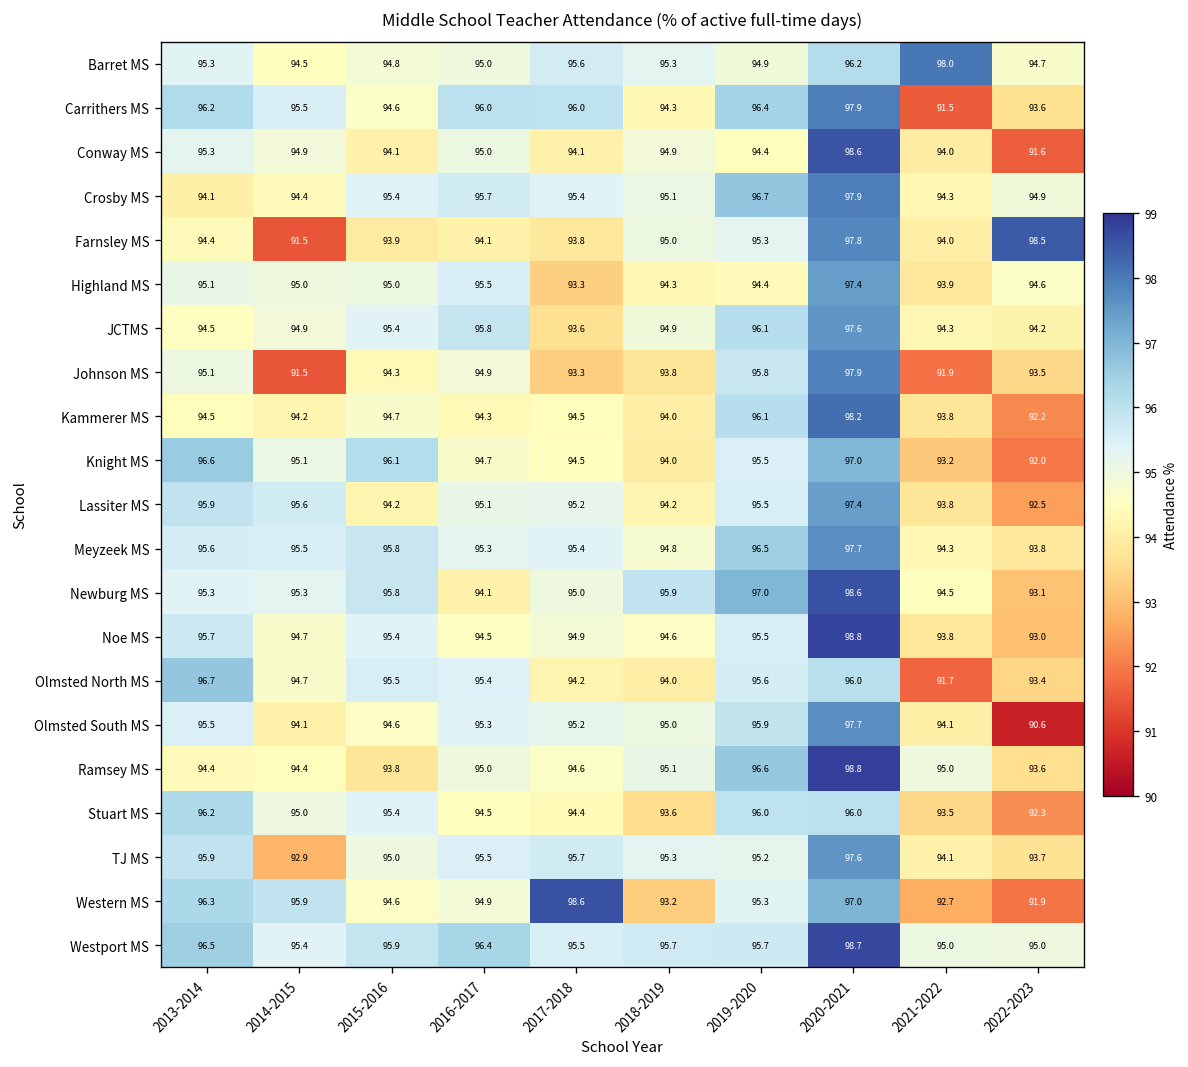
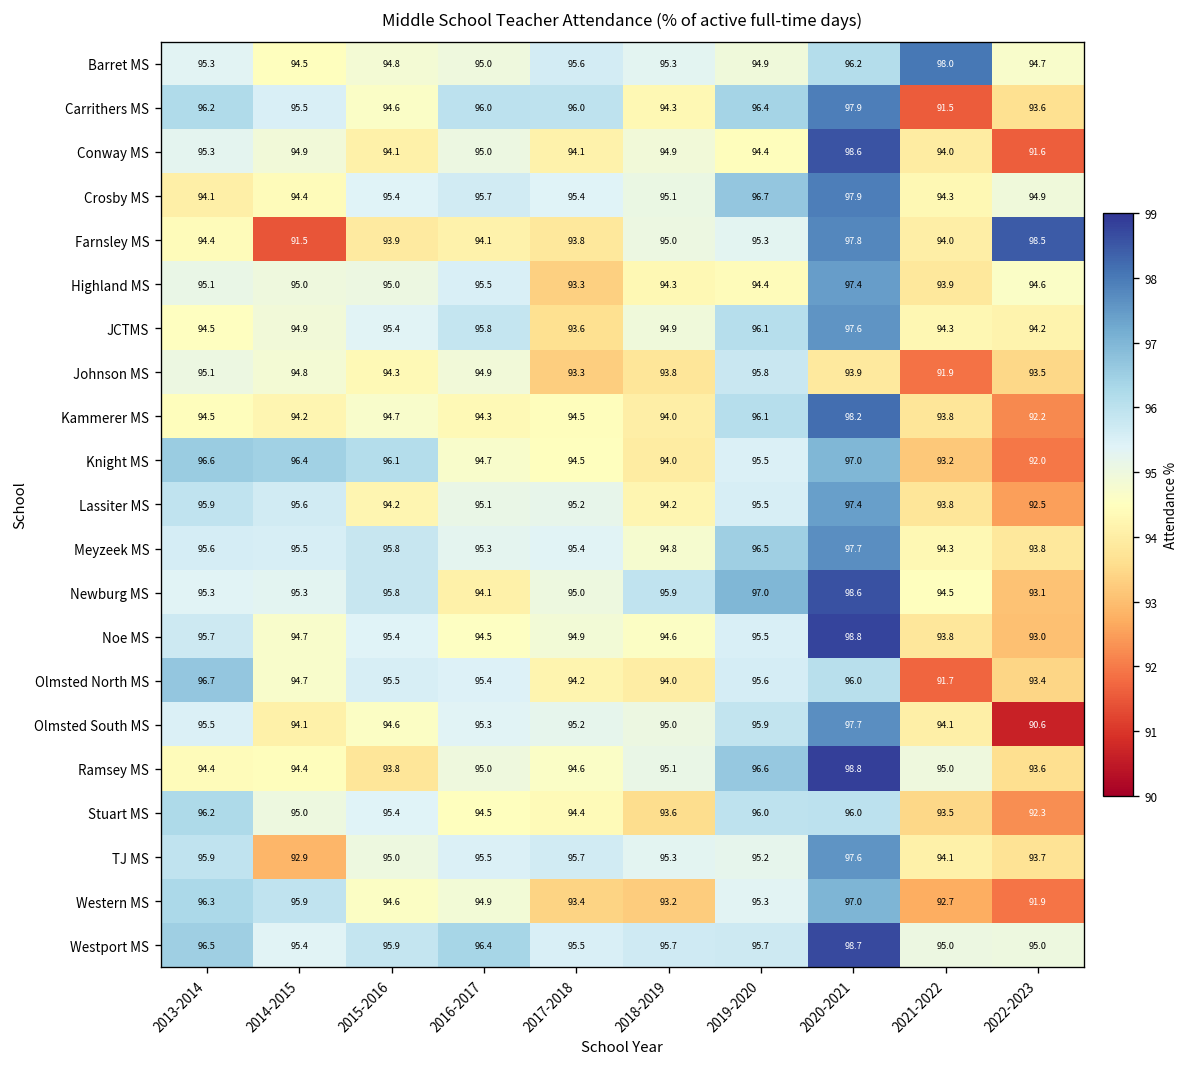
  {
    "Johnson MS": {
      "2013-2014": 95.1,
-     "2014-2015": 91.5,
+     "2014-2015": 94.8,
      "2015-2016": 94.3,
      "2016-2017": 94.9,
      "2017-2018": 93.3,
      "2018-2019": 93.8,
      "2019-2020": 95.8,
-     "2020-2021": 97.9,
+     "2020-2021": 93.9,
      "2021-2022": 91.9,
      "2022-2023": 93.5
    },
    "Knight MS": {
      "2013-2014": 96.6,
-     "2014-2015": 95.1,
+     "2014-2015": 96.4,
      "2015-2016": 96.1,
      "2016-2017": 94.7,
      "2017-2018": 94.5,
      "2018-2019": 94.0,
      "2019-2020": 95.5,
      "2020-2021": 97.0,
      "2021-2022": 93.2,
      "2022-2023": 92.0
    },
    "Western MS": {
      "2013-2014": 96.3,
      "2014-2015": 95.9,
      "2015-2016": 94.6,
      "2016-2017": 94.9,
-     "2017-2018": 98.6,
+     "2017-2018": 93.4,
      "2018-2019": 93.2,
      "2019-2020": 95.3,
      "2020-2021": 97.0,
      "2021-2022": 92.7,
      "2022-2023": 91.9
    }
  }
